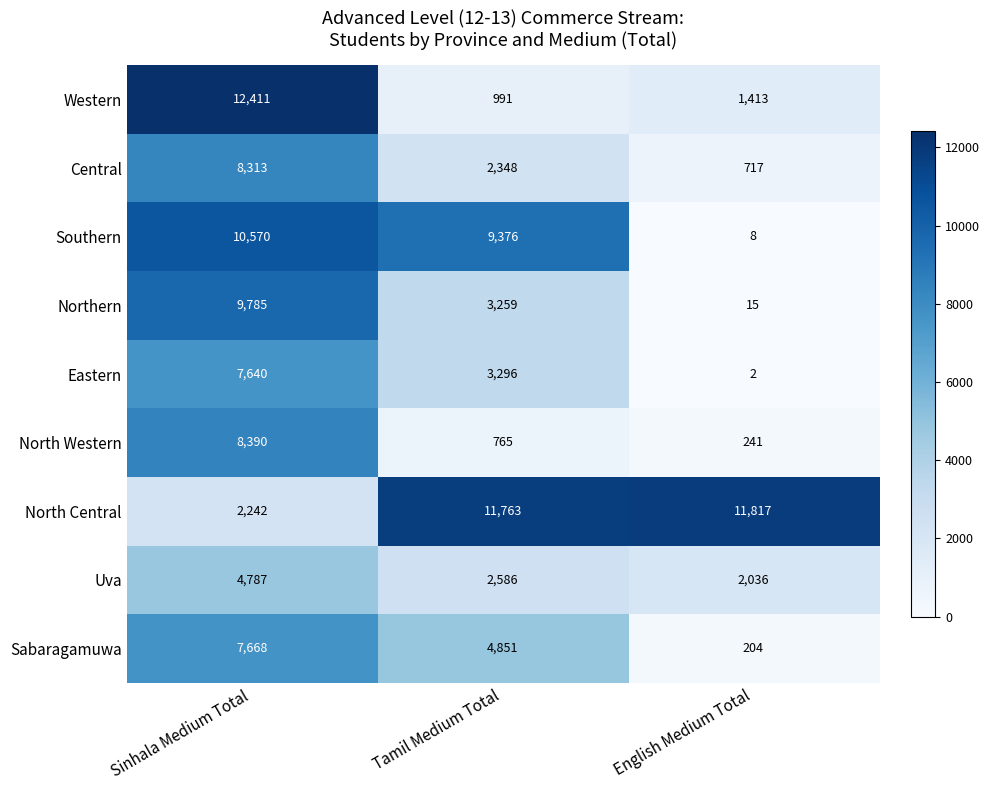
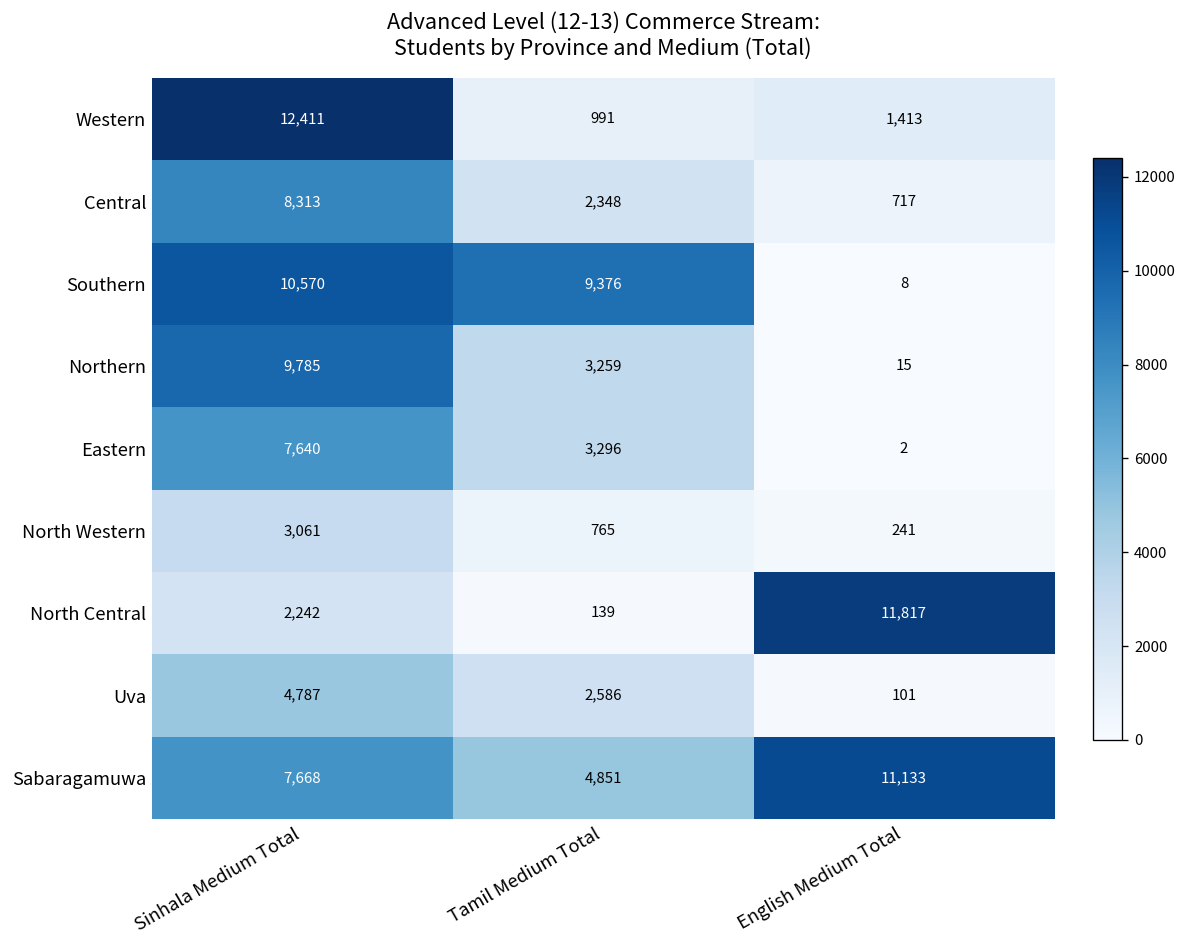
  {
    "Western": {
      "Sinhala Medium Total": "12,411",
      "Tamil Medium Total": "991",
      "English Medium Total": "1,413"
    },
    "Central": {
      "Sinhala Medium Total": "8,313",
      "Tamil Medium Total": "2,348",
      "English Medium Total": "717"
    },
    "Southern": {
      "Sinhala Medium Total": "10,570",
      "Tamil Medium Total": "9,376",
      "English Medium Total": "8"
    },
    "Northern": {
      "Sinhala Medium Total": "9,785",
      "Tamil Medium Total": "3,259",
      "English Medium Total": "15"
    },
    "Eastern": {
      "Sinhala Medium Total": "7,640",
      "Tamil Medium Total": "3,296",
      "English Medium Total": "2"
    },
    "North Western": {
-     "Sinhala Medium Total": "8,390",
+     "Sinhala Medium Total": "3,061",
      "Tamil Medium Total": "765",
      "English Medium Total": "241"
    },
    "North Central": {
      "Sinhala Medium Total": "2,242",
-     "Tamil Medium Total": "11,763",
+     "Tamil Medium Total": "139",
      "English Medium Total": "11,817"
    },
    "Uva": {
      "Sinhala Medium Total": "4,787",
      "Tamil Medium Total": "2,586",
-     "English Medium Total": "2,036"
+     "English Medium Total": "101"
    },
    "Sabaragamuwa": {
      "Sinhala Medium Total": "7,668",
      "Tamil Medium Total": "4,851",
-     "English Medium Total": "204"
+     "English Medium Total": "11,133"
    }
  }
